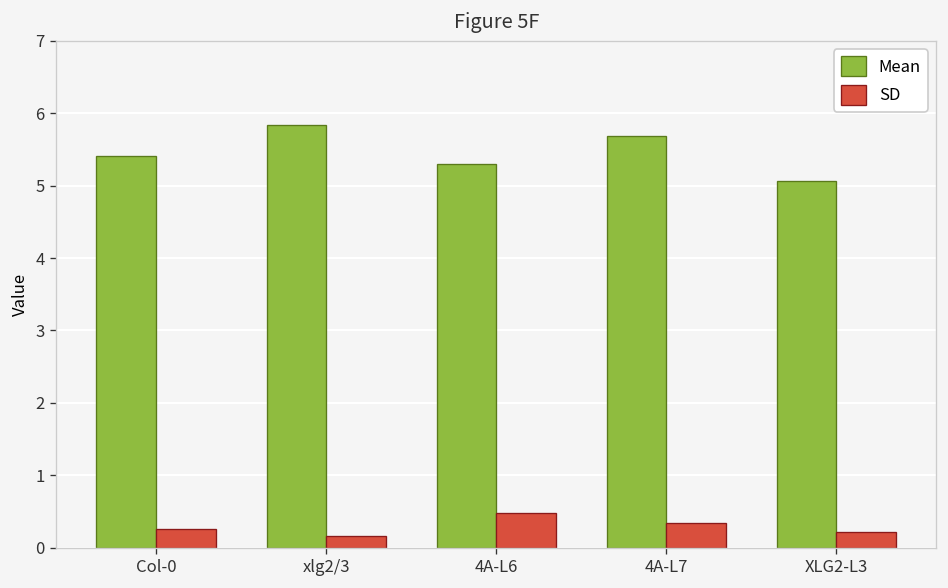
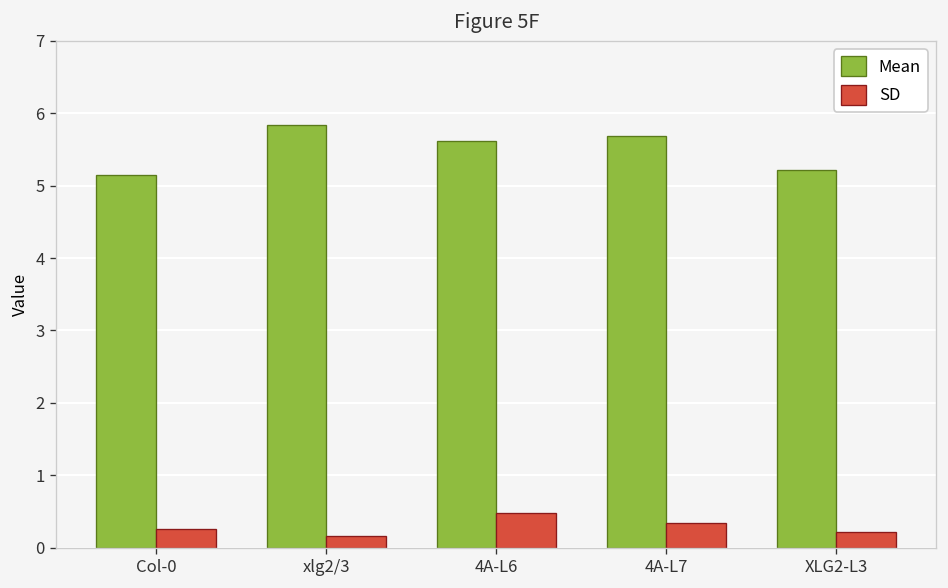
  {
    "Mean": {
-     "Col-0": 5.4,
+     "Col-0": 5.1,
      "xlg2/3": 5.8,
-     "4A-L6": 5.3,
+     "4A-L6": 5.6,
      "4A-L7": 5.7,
-     "XLG2-L3": 5.1
+     "XLG2-L3": 5.2
    },
    "SD": {
      "Col-0": 0.3,
      "xlg2/3": 0.2,
      "4A-L6": 0.5,
      "4A-L7": 0.3,
      "XLG2-L3": 0.2
    }
  }
